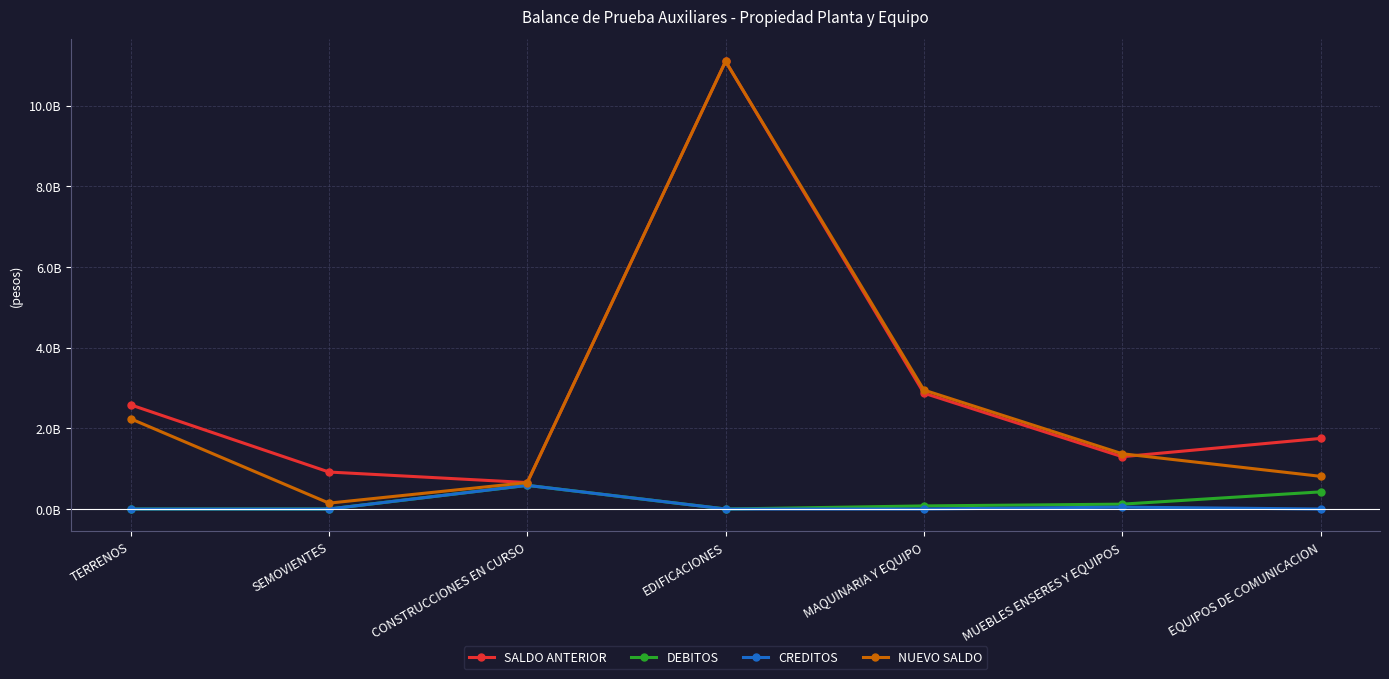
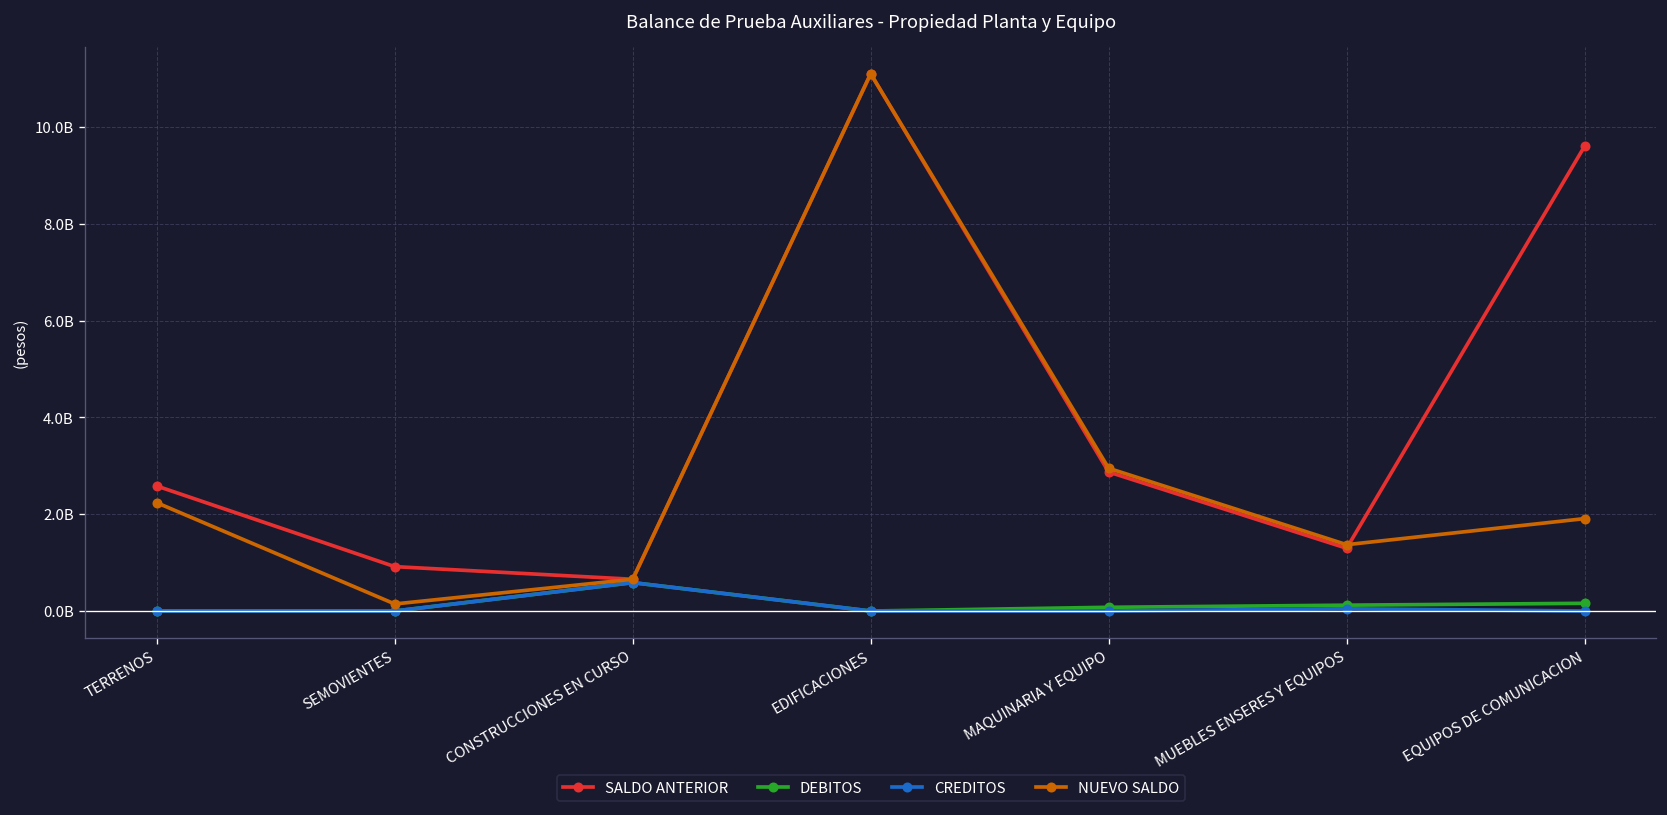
  {
    "SALDO ANTERIOR": {
      "TERRENOS": 2600000000,
      "SEMOVIENTES": 900000000,
      "MAQUINARIA Y EQUIPO": 2900000000,
      "MUEBLES ENSERES Y EQUIPOS": 1300000000,
-     "EQUIPOS DE COMUNICACION": 1700000000
+     "EQUIPOS DE COMUNICACION": 9600000000
    },
    "DEBITOS": {
      "MAQUINARIA Y EQUIPO": 100000000,
      "MUEBLES ENSERES Y EQUIPOS": 100000000,
-     "EQUIPOS DE COMUNICACION": 400000000
+     "EQUIPOS DE COMUNICACION": 200000000
    },
    "CREDITOS": {
      "MAQUINARIA Y EQUIPO": 0,
      "MUEBLES ENSERES Y EQUIPOS": 0,
      "EQUIPOS DE COMUNICACION": 0
    },
    "NUEVO SALDO": {
      "TERRENOS": 2200000000,
      "SEMOVIENTES": 100000000,
      "MAQUINARIA Y EQUIPO": 2900000000,
      "MUEBLES ENSERES Y EQUIPOS": 1400000000,
-     "EQUIPOS DE COMUNICACION": 800000000
+     "EQUIPOS DE COMUNICACION": 1900000000
    }
  }
